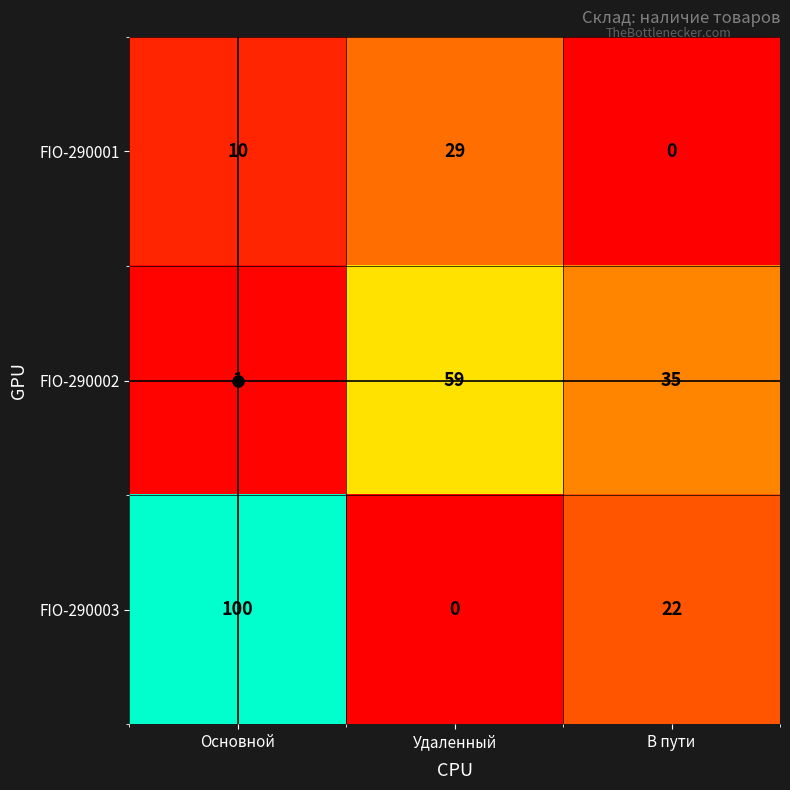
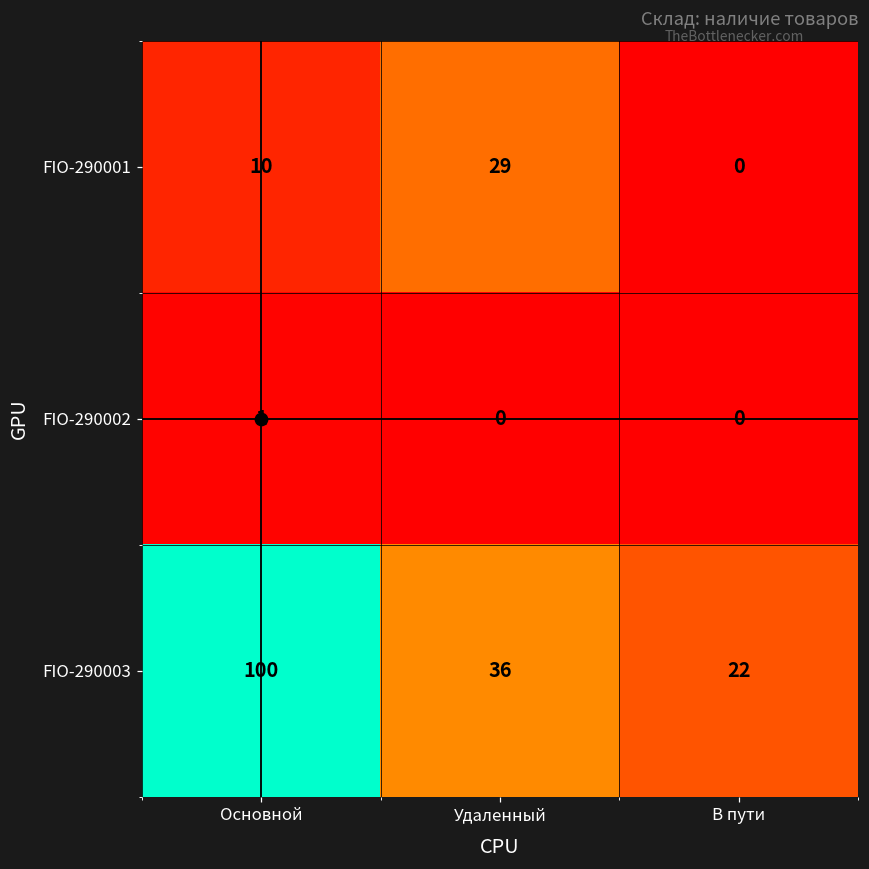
  {
    "FIO-290001": {
      "Основной": 10,
      "Удаленный": 29,
      "В пути": 0
    },
    "FIO-290002": {
-     "Удаленный": 59,
-     "В пути": 35
+     "Удаленный": 0,
+     "В пути": 0
    },
    "FIO-290003": {
      "Основной": 100,
-     "Удаленный": 0,
+     "Удаленный": 36,
      "В пути": 22
    }
  }
